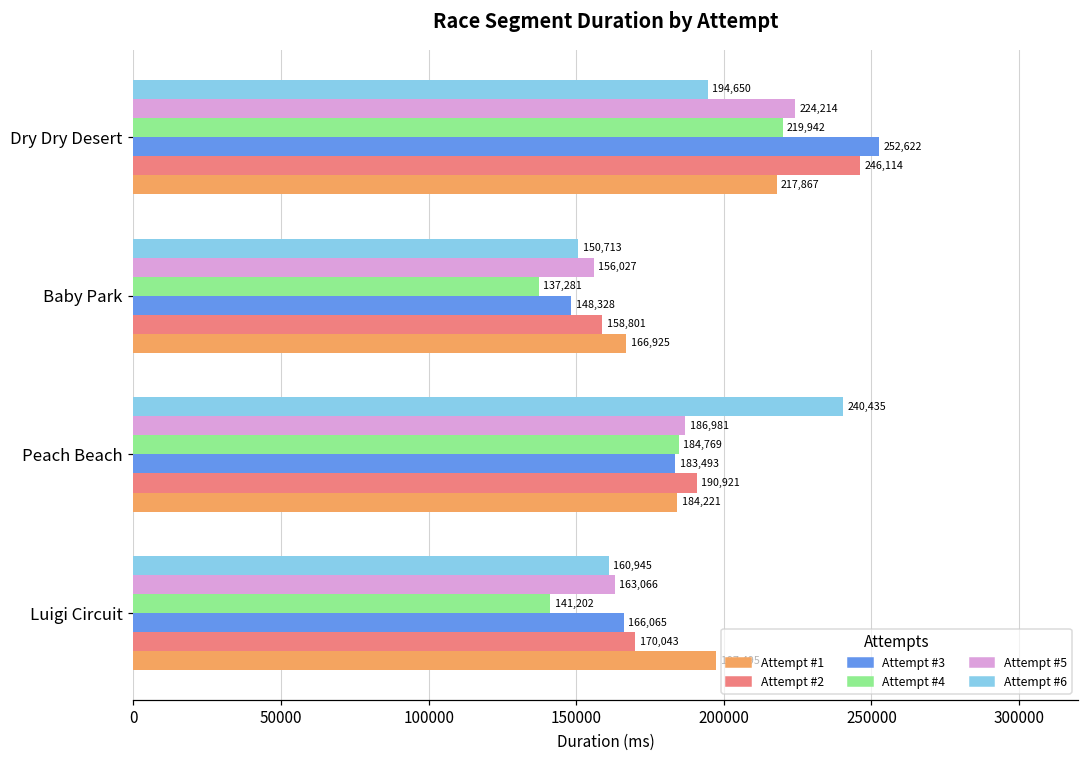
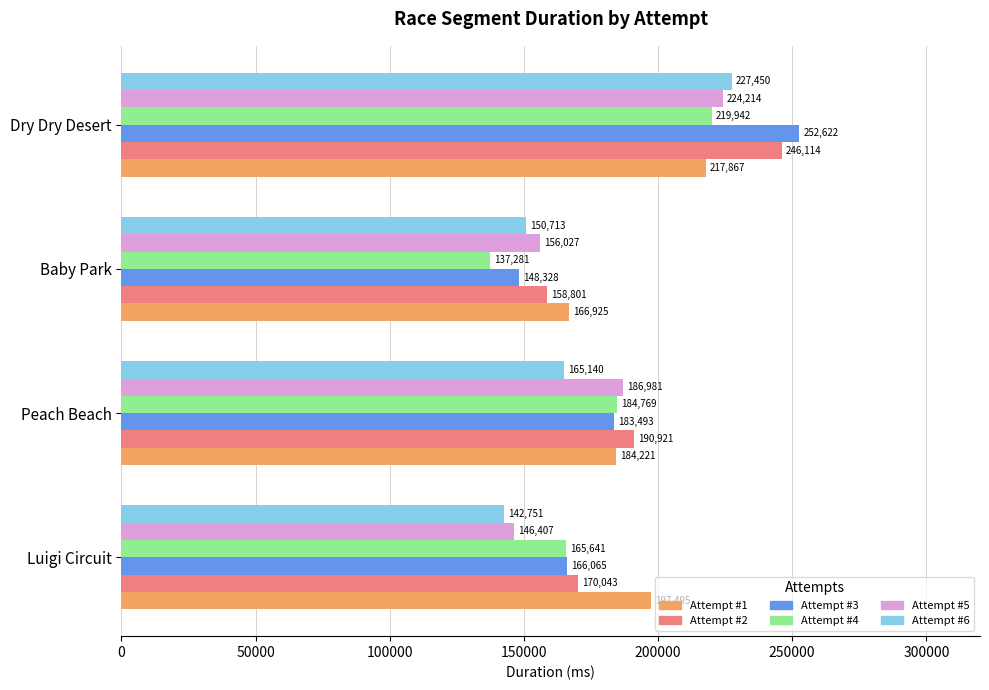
  {
    "Attempt #3": {
      "Dry Dry Desert": "252,622",
      "Baby Park": "148,328",
      "Peach Beach": "183,493",
      "Luigi Circuit": "166,065"
    },
    "Attempt #4": {
      "Dry Dry Desert": "219,942",
      "Baby Park": "137,281",
      "Peach Beach": "184,769",
-     "Luigi Circuit": "141,202"
+     "Luigi Circuit": "165,641"
    },
    "Attempt #5": {
      "Dry Dry Desert": "224,214",
      "Baby Park": "156,027",
      "Peach Beach": "186,981",
-     "Luigi Circuit": "163,066"
+     "Luigi Circuit": "146,407"
    },
    "Attempt #6": {
-     "Dry Dry Desert": "194,650",
+     "Dry Dry Desert": "227,450",
      "Baby Park": "150,713",
-     "Peach Beach": "240,435",
-     "Luigi Circuit": "160,945"
+     "Peach Beach": "165,140",
+     "Luigi Circuit": "142,751"
    }
  }
